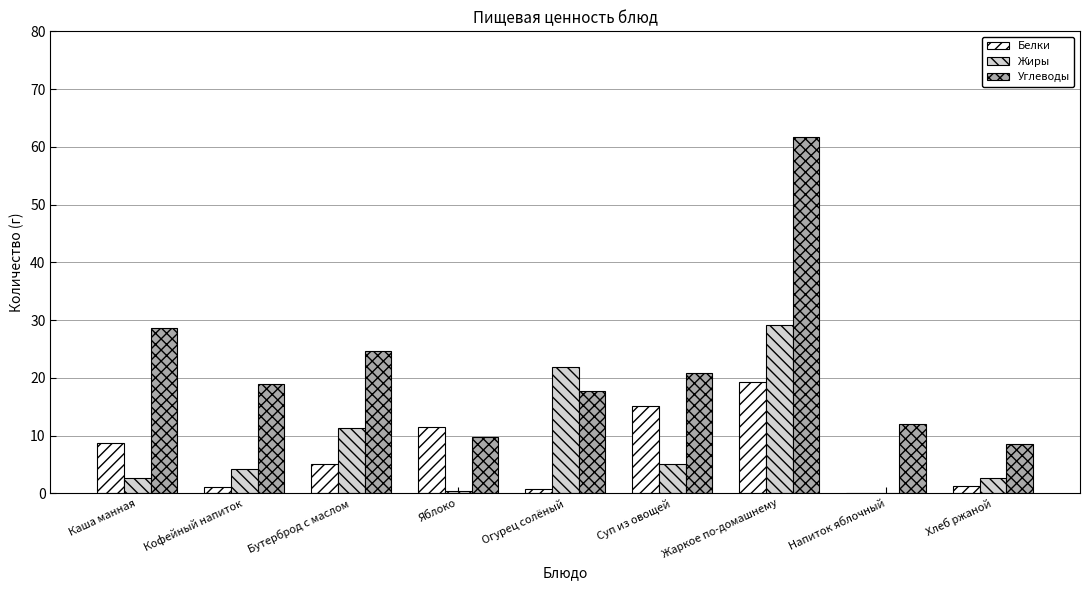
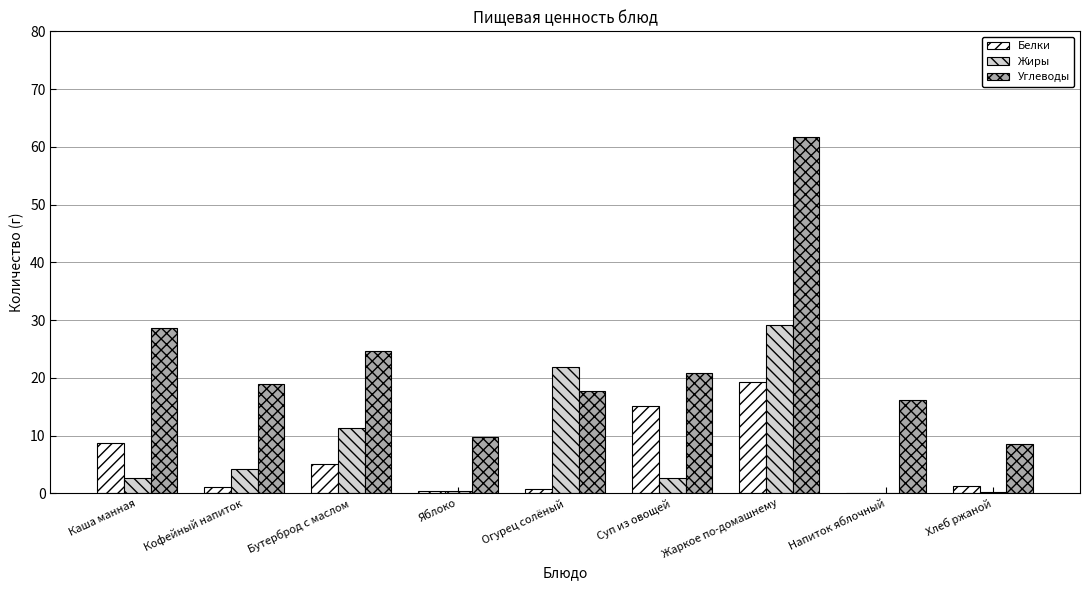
  {
    "Белки": {
      "Каша манная": 9,
      "Кофейный напиток": 1,
      "Бутерброд с маслом": 5,
-     "Яблоко": 12,
+     "Яблоко": 0,
      "Огурец солёный": 1,
      "Суп из овощей": 15,
      "Жаркое по-домашнему": 19,
      "Хлеб ржаной": 1
    },
    "Жиры": {
      "Каша манная": 3,
      "Кофейный напиток": 4,
      "Бутерброд с маслом": 11,
      "Огурец солёный": 22,
-     "Суп из овощей": 5,
+     "Суп из овощей": 3,
      "Жаркое по-домашнему": 29,
-     "Хлеб ржаной": 3
+     "Хлеб ржаной": 0
    },
    "Углеводы": {
      "Каша манная": 29,
      "Кофейный напиток": 19,
      "Бутерброд с маслом": 25,
      "Яблоко": 10,
      "Огурец солёный": 18,
      "Суп из овощей": 21,
      "Жаркое по-домашнему": 62,
-     "Напиток яблочный": 12,
+     "Напиток яблочный": 16,
      "Хлеб ржаной": 9
    }
  }
